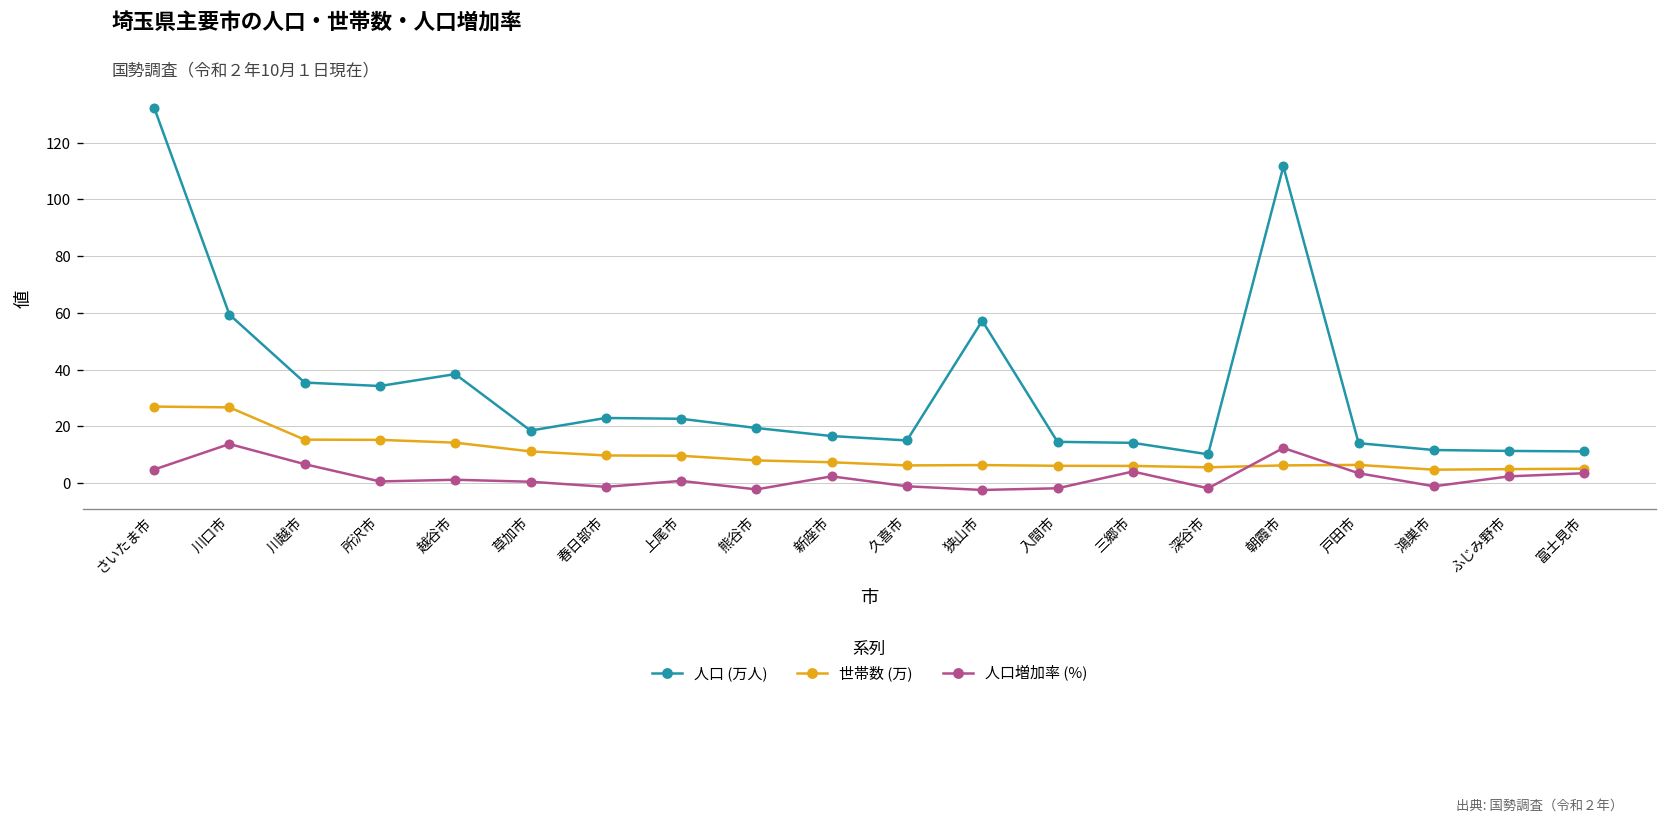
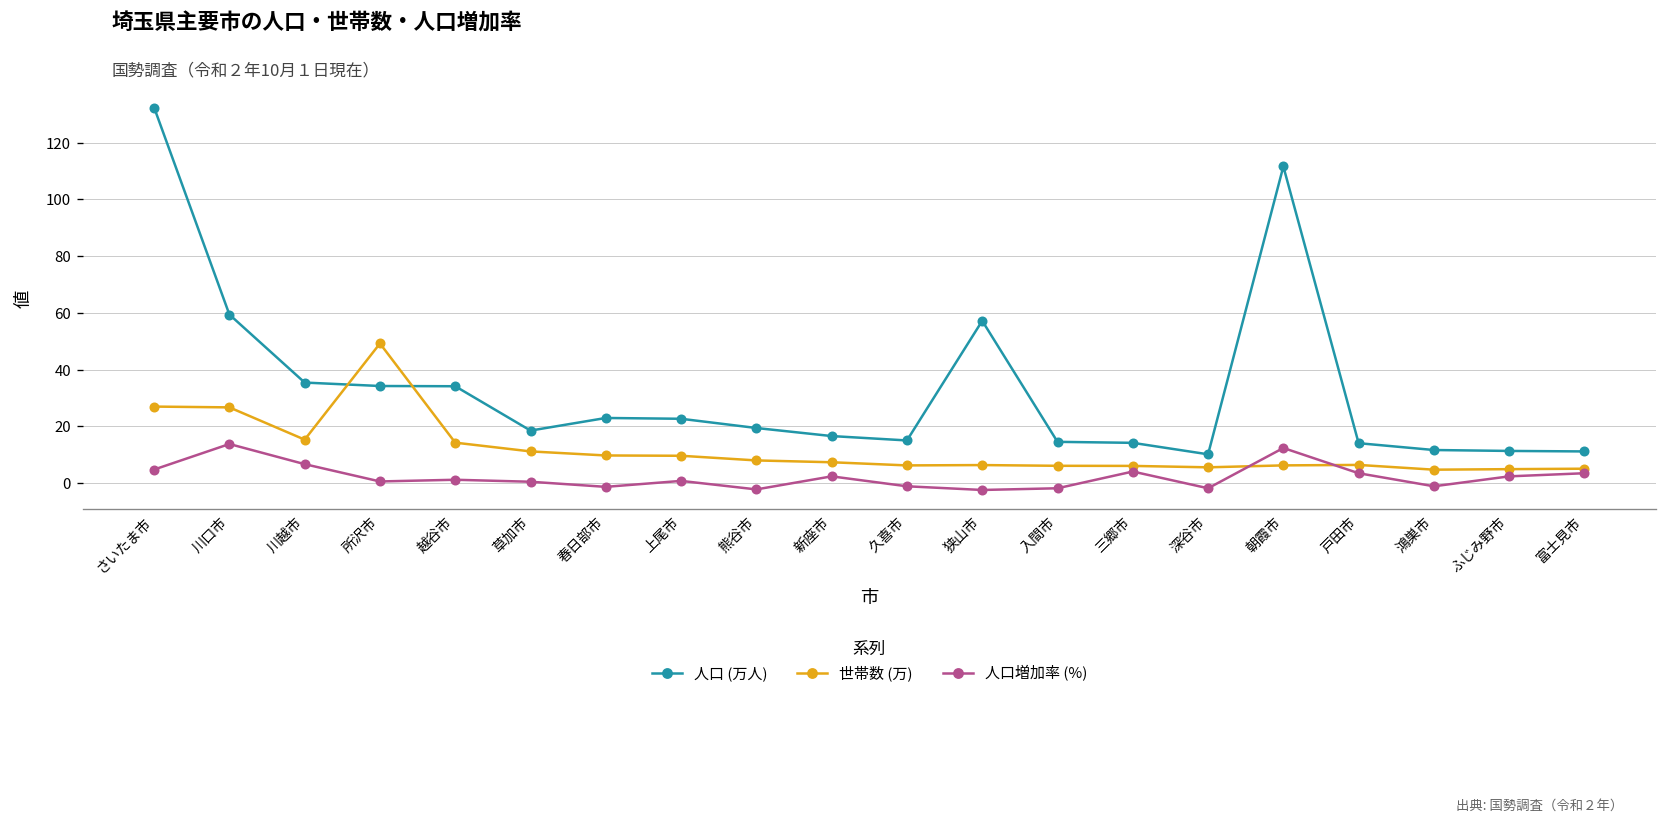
  {
    "人口 (万人)": {
      "さいたま市": 132,
      "川口市": 59,
      "川越市": 35,
      "所沢市": 34,
-     "越谷市": 38,
+     "越谷市": 34,
      "草加市": 19,
      "春日部市": 23,
      "上尾市": 23,
      "熊谷市": 19,
      "新座市": 17,
      "久喜市": 15,
      "狭山市": 57,
      "入間市": 15,
      "三郷市": 14,
      "深谷市": 10,
      "朝霞市": 112,
      "戸田市": 14,
      "鴻巣市": 12,
      "ふじみ野市": 11,
      "富士見市": 11
    },
    "世帯数 (万)": {
      "さいたま市": 27,
      "川口市": 27,
      "川越市": 15,
-     "所沢市": 15,
+     "所沢市": 49,
      "越谷市": 14,
      "草加市": 11,
      "春日部市": 10,
      "上尾市": 10,
      "熊谷市": 8,
      "新座市": 7,
      "久喜市": 6,
      "狭山市": 6,
      "入間市": 6,
      "三郷市": 6,
      "深谷市": 6,
      "朝霞市": 6,
      "戸田市": 6,
      "鴻巣市": 5,
      "ふじみ野市": 5,
      "富士見市": 5
    },
    "人口増加率 (%)": {
      "さいたま市": 5,
      "川口市": 14,
      "川越市": 7,
      "所沢市": 1,
      "越谷市": 1,
      "草加市": 1,
      "春日部市": -1,
      "上尾市": 1,
      "熊谷市": -2,
      "新座市": 2,
      "久喜市": -1,
      "狭山市": -2,
      "入間市": -2,
      "三郷市": 4,
      "深谷市": -2,
      "朝霞市": 12,
      "戸田市": 4,
      "鴻巣市": -1,
      "ふじみ野市": 2,
      "富士見市": 4
    }
  }
